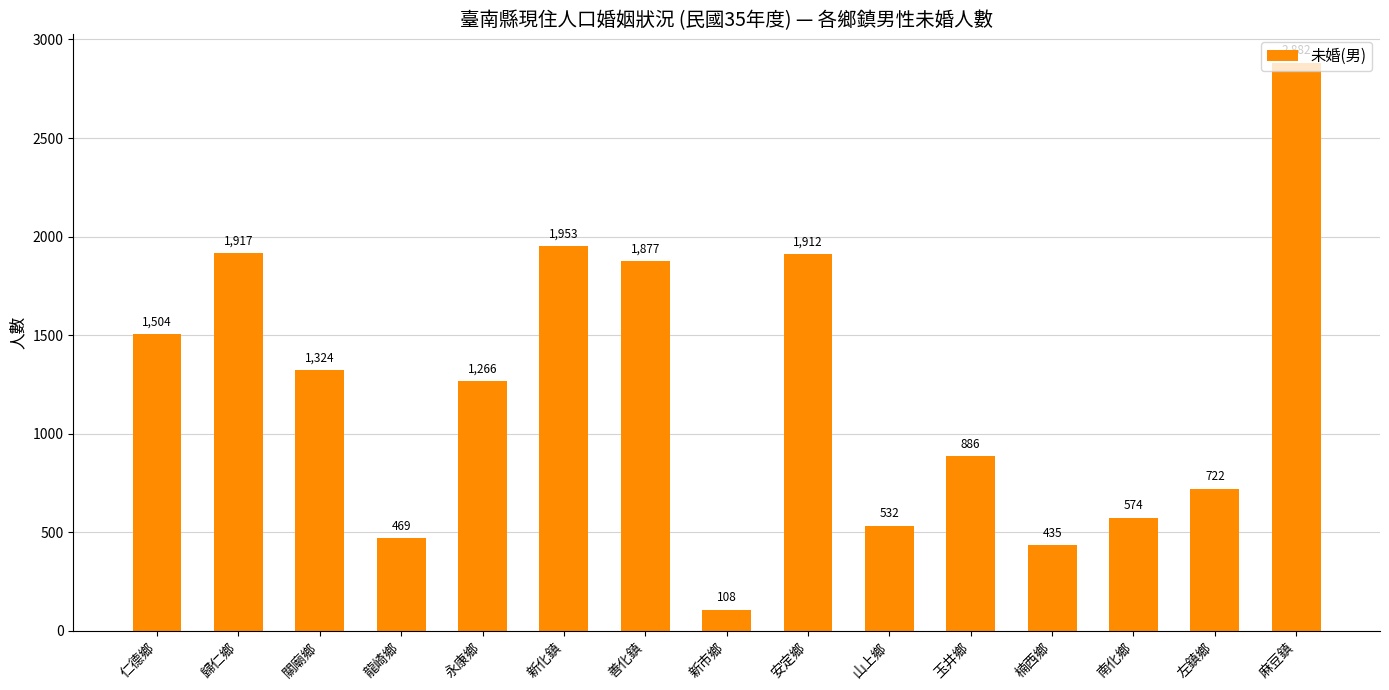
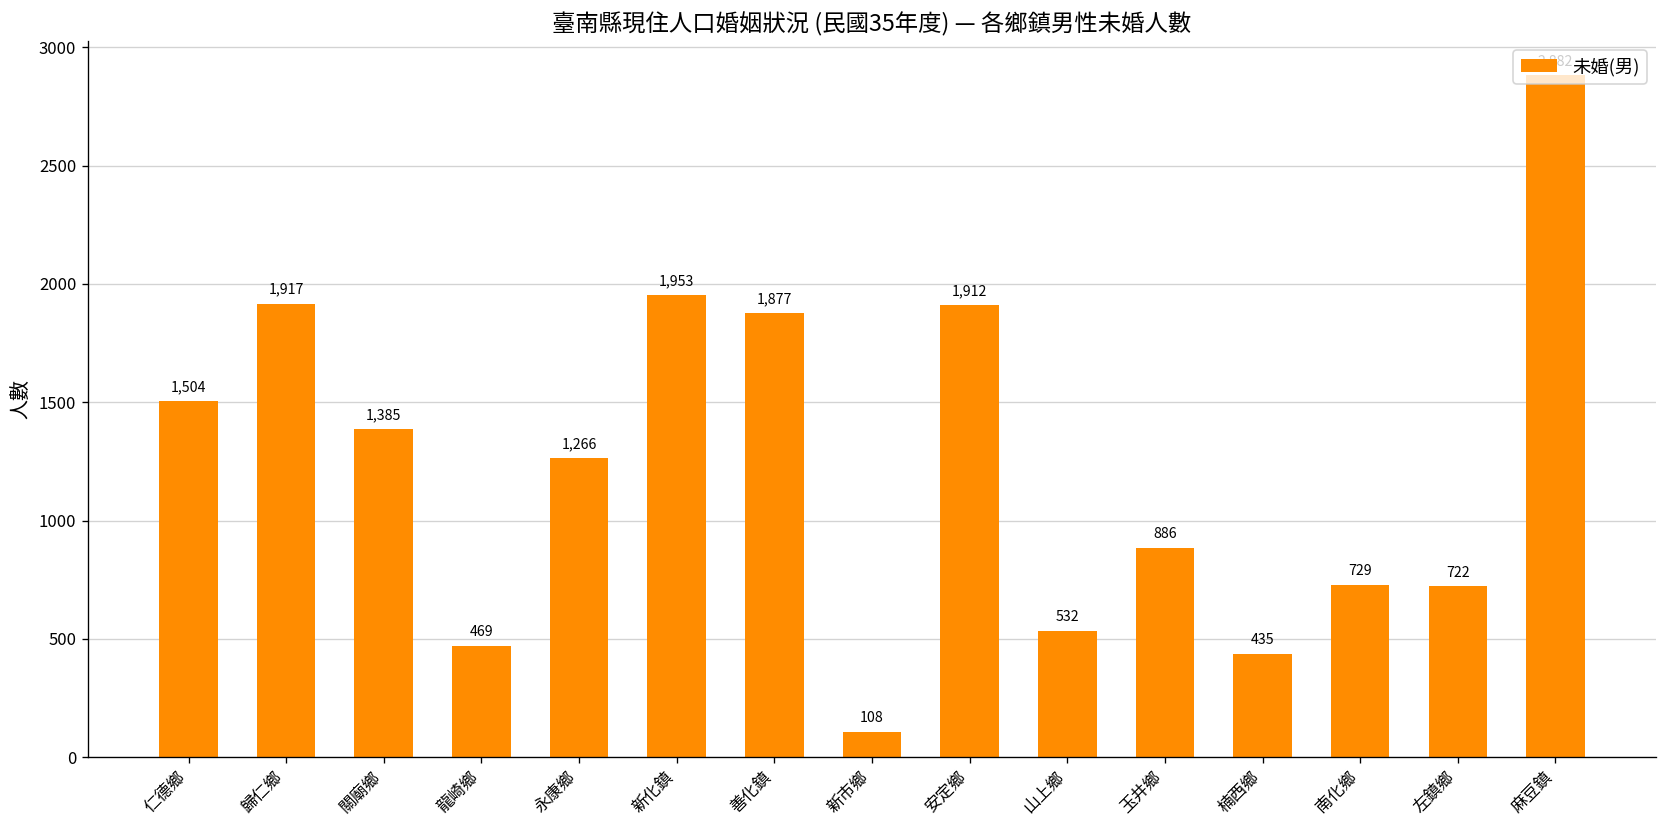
  {
    "仁德鄉": "1,504",
    "歸仁鄉": "1,917",
-   "關廟鄉": "1,324",
+   "關廟鄉": "1,385",
    "龍崎鄉": "469",
    "永康鄉": "1,266",
    "新化鎮": "1,953",
    "善化鎮": "1,877",
    "新市鄉": "108",
    "安定鄉": "1,912",
    "山上鄉": "532",
    "玉井鄉": "886",
    "楠西鄉": "435",
-   "南化鄉": "574",
+   "南化鄉": "729",
    "左鎮鄉": "722"
  }
